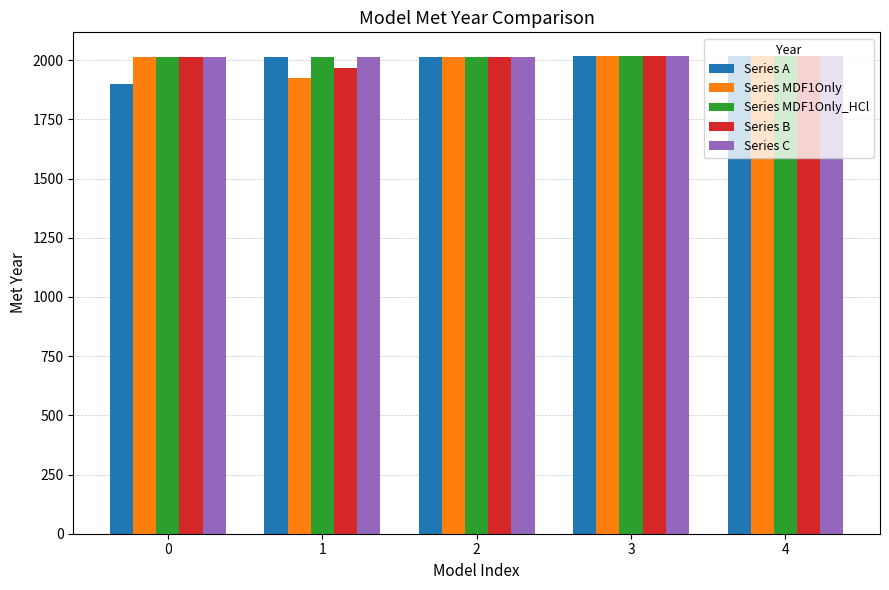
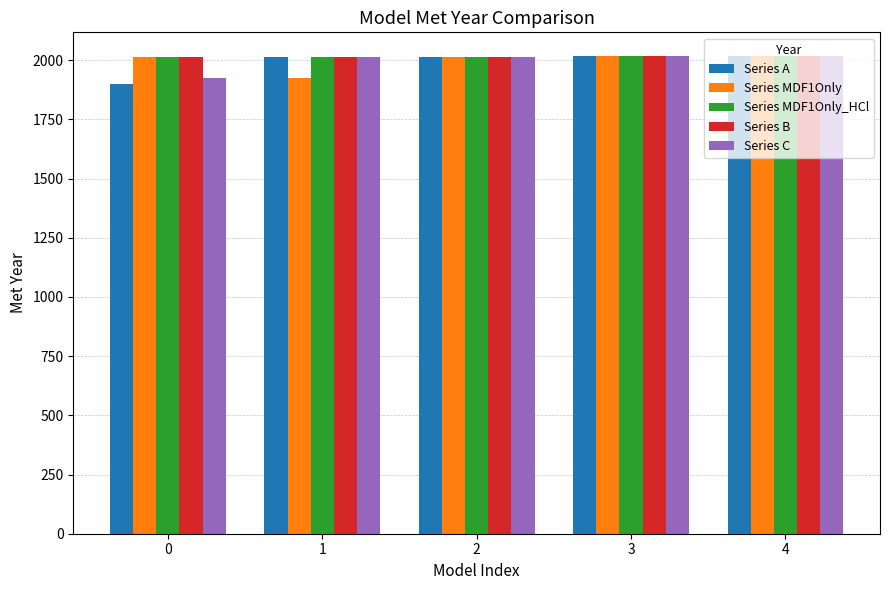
  {
    "Series A": {
      "0": 1900,
      "1": 2010,
      "2": 2020,
      "3": 2020
    },
    "Series MDF1Only": {
      "0": 2010,
      "1": 1930,
      "2": 2020,
      "3": 2020
    },
    "Series MDF1Only_HCl": {
      "0": 2010,
      "1": 2010,
      "2": 2020,
      "3": 2020
    },
    "Series B": {
      "0": 2010,
-     "1": 1970,
+     "1": 2010,
      "2": 2020,
      "3": 2020
    },
    "Series C": {
-     "0": 2010,
+     "0": 1930,
      "1": 2010,
      "2": 2020,
      "3": 2020
    }
  }
